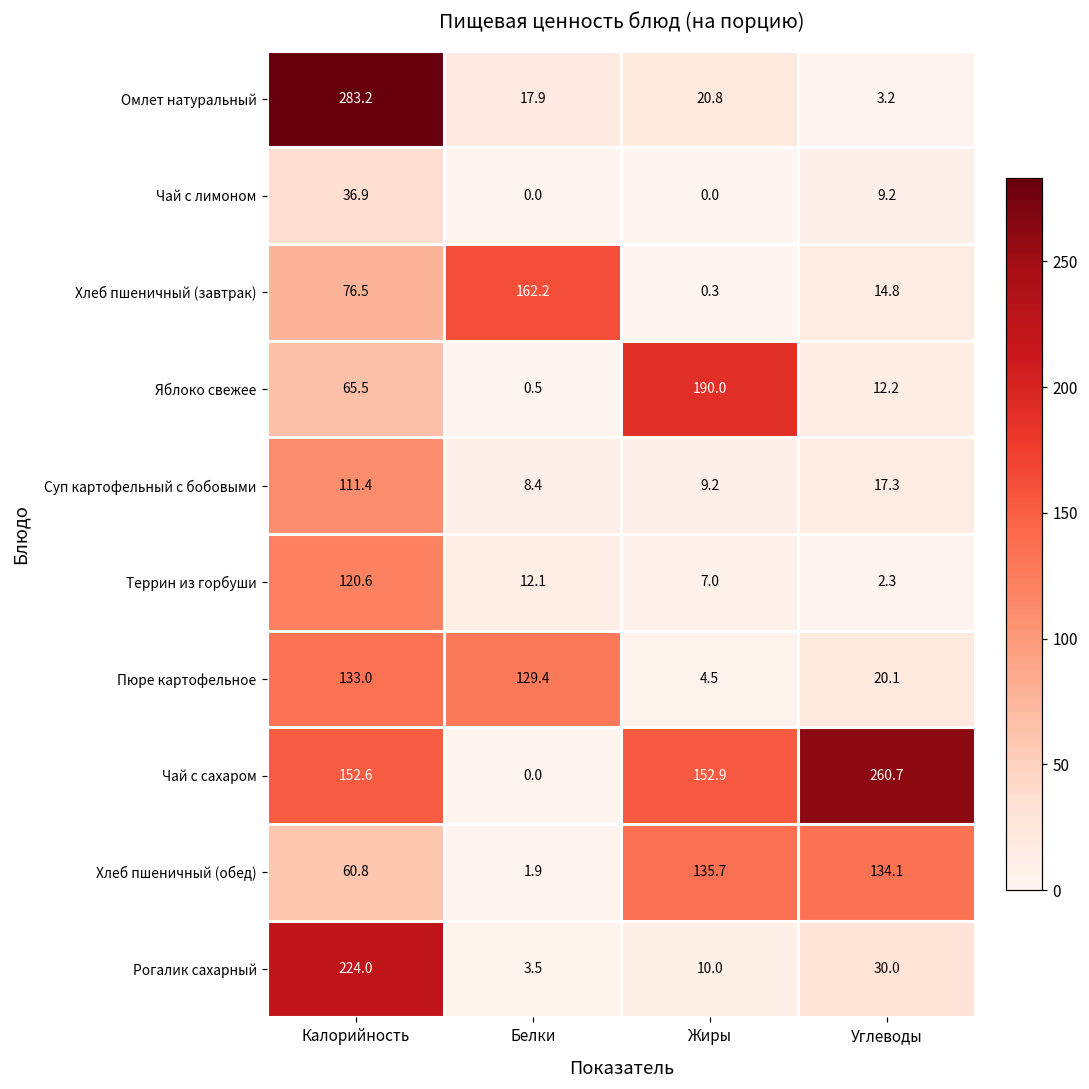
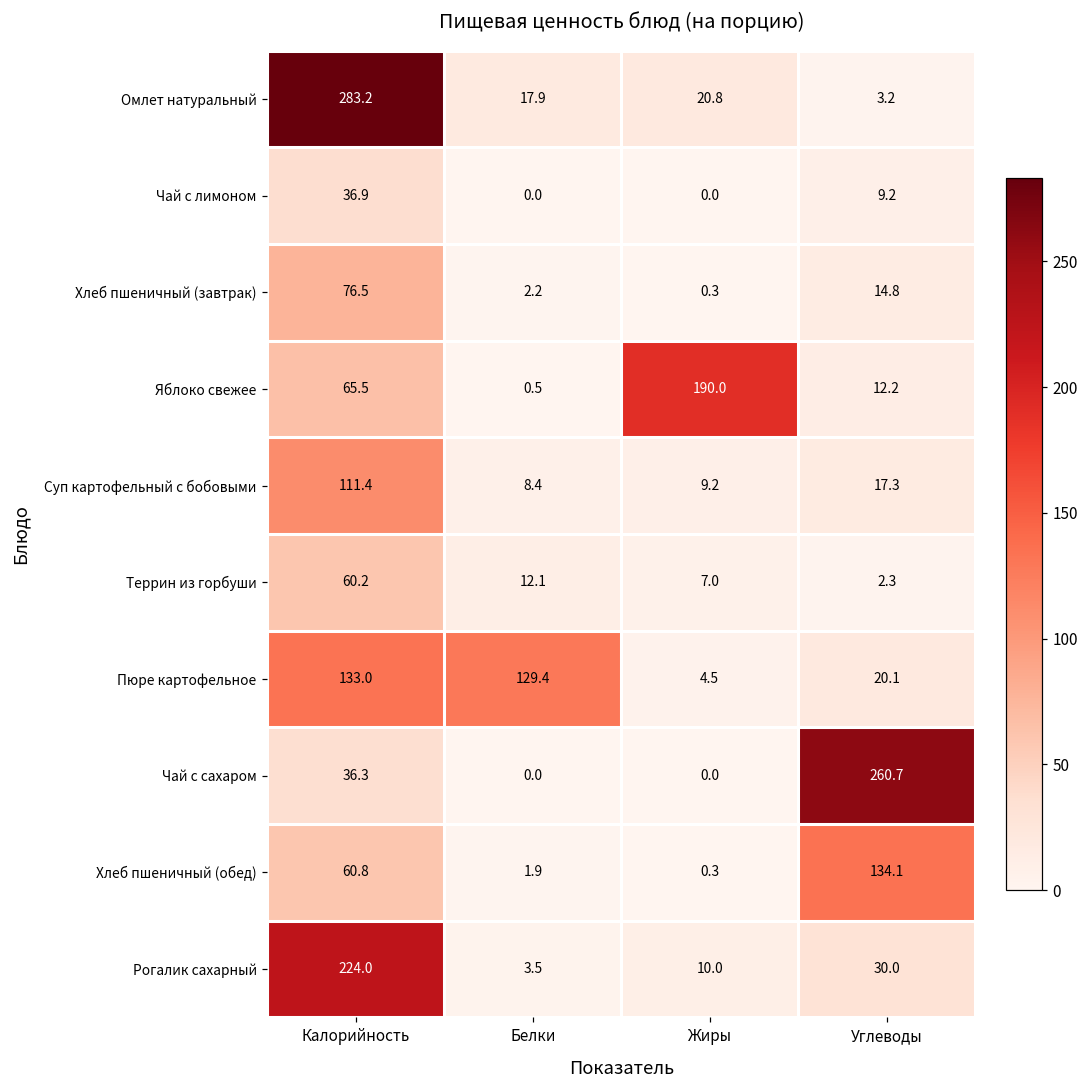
  {
    "Омлет натуральный": {
      "Калорийность": 283.2,
      "Белки": 17.9,
      "Жиры": 20.8,
      "Углеводы": 3.2
    },
    "Чай с лимоном": {
      "Калорийность": 36.9,
      "Белки": 0.0,
      "Жиры": 0.0,
      "Углеводы": 9.2
    },
    "Хлеб пшеничный (завтрак)": {
      "Калорийность": 76.5,
-     "Белки": 162.2,
+     "Белки": 2.2,
      "Жиры": 0.3,
      "Углеводы": 14.8
    },
    "Яблоко свежее": {
      "Калорийность": 65.5,
      "Белки": 0.5,
      "Жиры": 190.0,
      "Углеводы": 12.2
    },
    "Суп картофельный с бобовыми": {
      "Калорийность": 111.4,
      "Белки": 8.4,
      "Жиры": 9.2,
      "Углеводы": 17.3
    },
    "Террин из горбуши": {
-     "Калорийность": 120.6,
+     "Калорийность": 60.2,
      "Белки": 12.1,
      "Жиры": 7.0,
      "Углеводы": 2.3
    },
    "Пюре картофельное": {
      "Калорийность": 133.0,
      "Белки": 129.4,
      "Жиры": 4.5,
      "Углеводы": 20.1
    },
    "Чай с сахаром": {
-     "Калорийность": 152.6,
+     "Калорийность": 36.3,
      "Белки": 0.0,
-     "Жиры": 152.9,
+     "Жиры": 0.0,
      "Углеводы": 260.7
    },
    "Хлеб пшеничный (обед)": {
      "Калорийность": 60.8,
      "Белки": 1.9,
-     "Жиры": 135.7,
+     "Жиры": 0.3,
      "Углеводы": 134.1
    },
    "Рогалик сахарный": {
      "Калорийность": 224.0,
      "Белки": 3.5,
      "Жиры": 10.0,
      "Углеводы": 30.0
    }
  }
